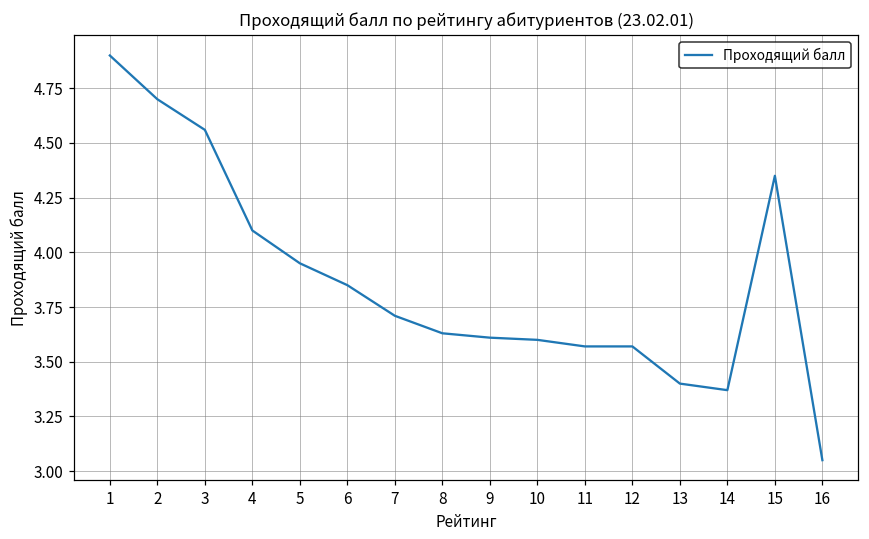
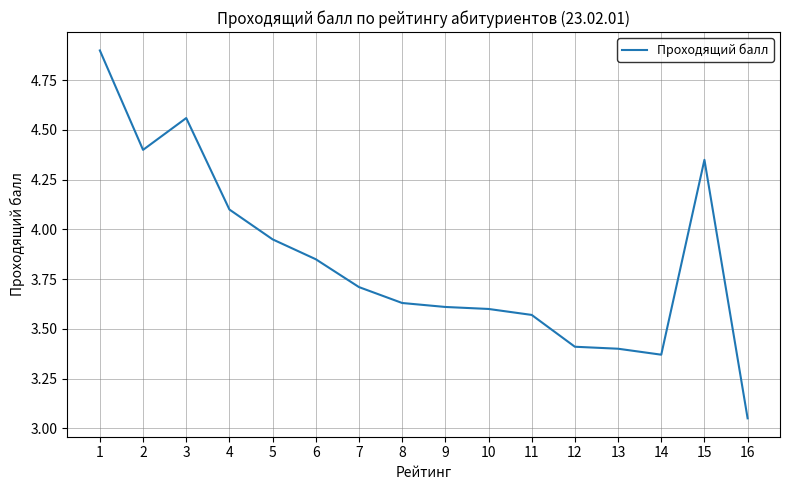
  {
    "1": 4.90,
-   "2": 4.7,
+   "2": 4.4,
    "3": 4.56,
    "4": 4.10,
    "5": 3.95,
    "6": 3.85,
    "7": 3.71,
    "8": 3.63,
    "9": 3.61,
    "10": 3.60,
    "11": 3.57,
-   "12": 3.57,
+   "12": 3.41,
    "13": 3.40,
    "14": 3.37,
    "15": 4.35,
    "16": 3.05
  }
